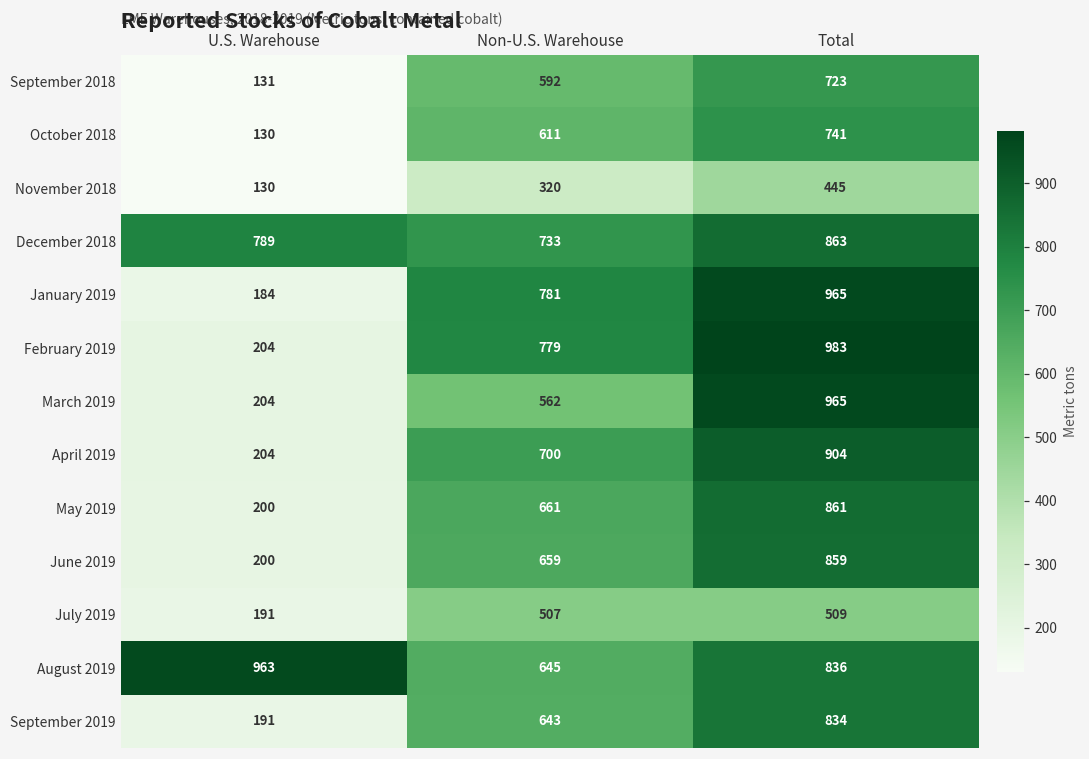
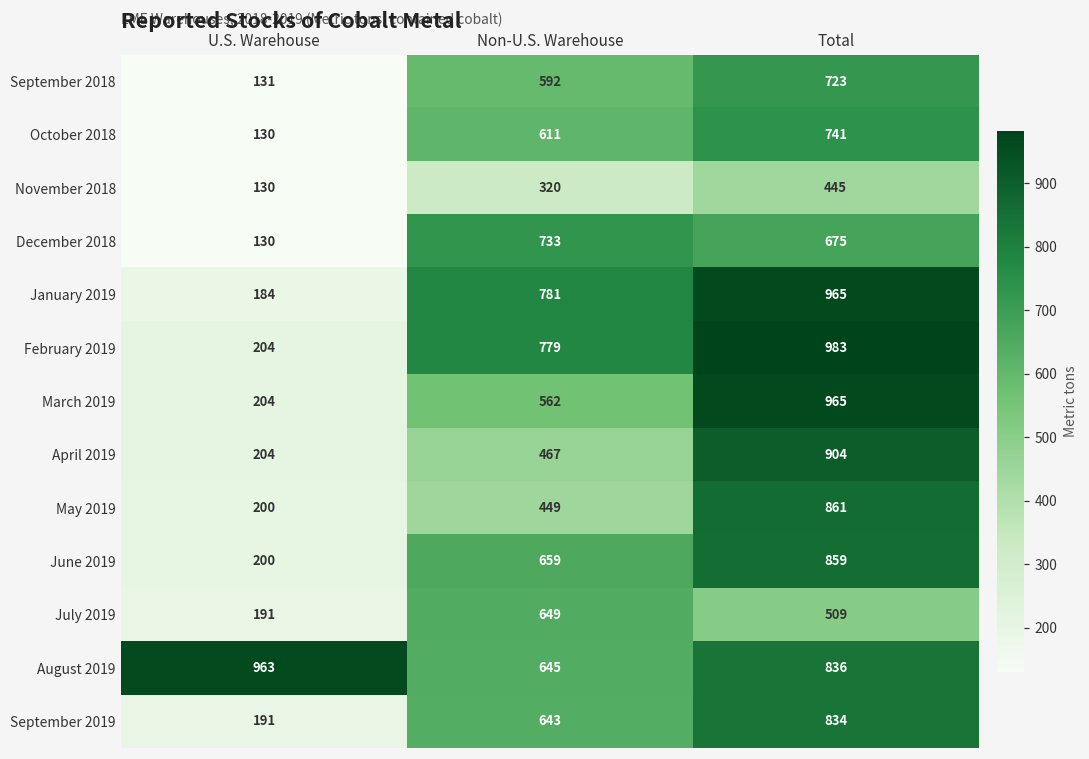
  {
    "September 2018": {
      "U.S. Warehouse": 131,
      "Non-U.S. Warehouse": 592,
      "Total": 723
    },
    "October 2018": {
      "U.S. Warehouse": 130,
      "Non-U.S. Warehouse": 611,
      "Total": 741
    },
    "November 2018": {
      "U.S. Warehouse": 130,
      "Non-U.S. Warehouse": 320,
      "Total": 445
    },
    "December 2018": {
-     "U.S. Warehouse": 789,
+     "U.S. Warehouse": 130,
      "Non-U.S. Warehouse": 733,
-     "Total": 863
+     "Total": 675
    },
    "January 2019": {
      "U.S. Warehouse": 184,
      "Non-U.S. Warehouse": 781,
      "Total": 965
    },
    "February 2019": {
      "U.S. Warehouse": 204,
      "Non-U.S. Warehouse": 779,
      "Total": 983
    },
    "March 2019": {
      "U.S. Warehouse": 204,
      "Non-U.S. Warehouse": 562,
      "Total": 965
    },
    "April 2019": {
      "U.S. Warehouse": 204,
-     "Non-U.S. Warehouse": 700,
+     "Non-U.S. Warehouse": 467,
      "Total": 904
    },
    "May 2019": {
      "U.S. Warehouse": 200,
-     "Non-U.S. Warehouse": 661,
+     "Non-U.S. Warehouse": 449,
      "Total": 861
    },
    "June 2019": {
      "U.S. Warehouse": 200,
      "Non-U.S. Warehouse": 659,
      "Total": 859
    },
    "July 2019": {
      "U.S. Warehouse": 191,
-     "Non-U.S. Warehouse": 507,
+     "Non-U.S. Warehouse": 649,
      "Total": 509
    },
    "August 2019": {
      "U.S. Warehouse": 963,
      "Non-U.S. Warehouse": 645,
      "Total": 836
    },
    "September 2019": {
      "U.S. Warehouse": 191,
      "Non-U.S. Warehouse": 643,
      "Total": 834
    }
  }
